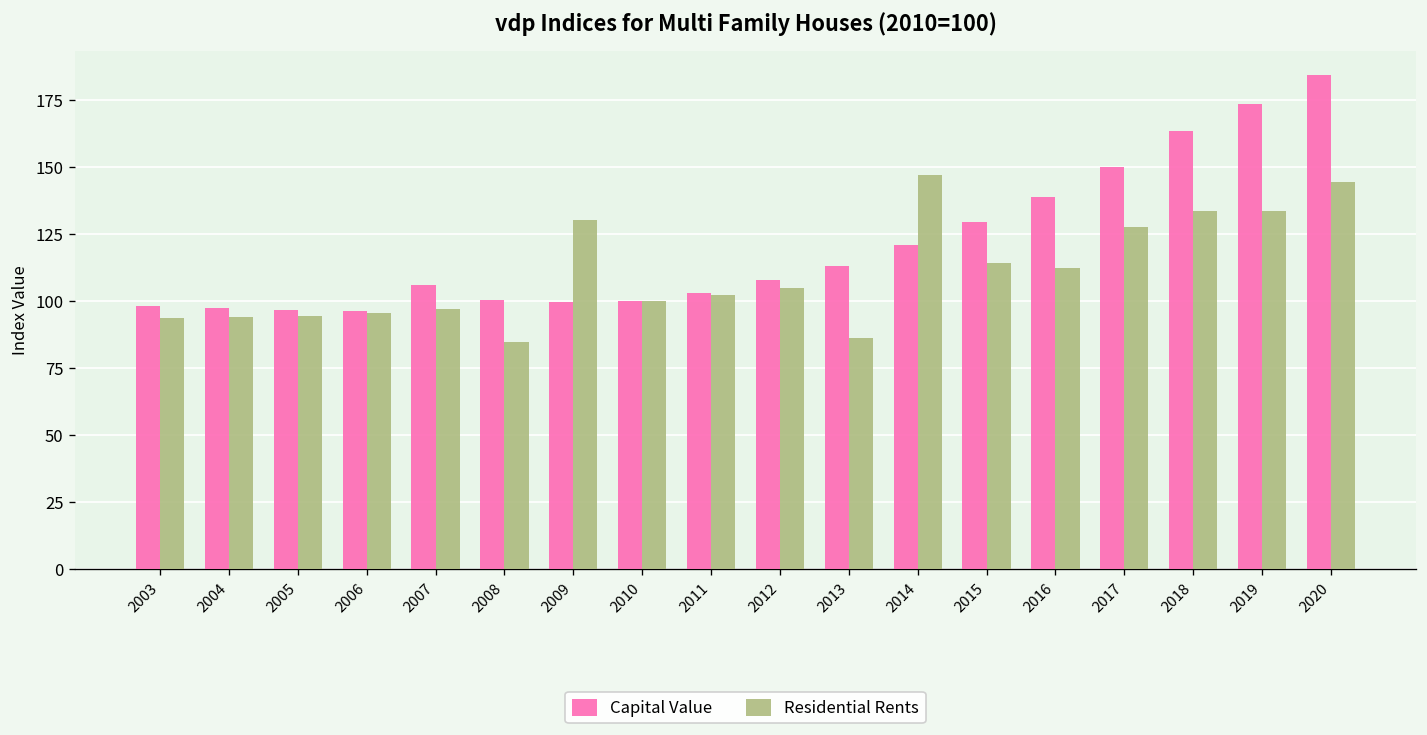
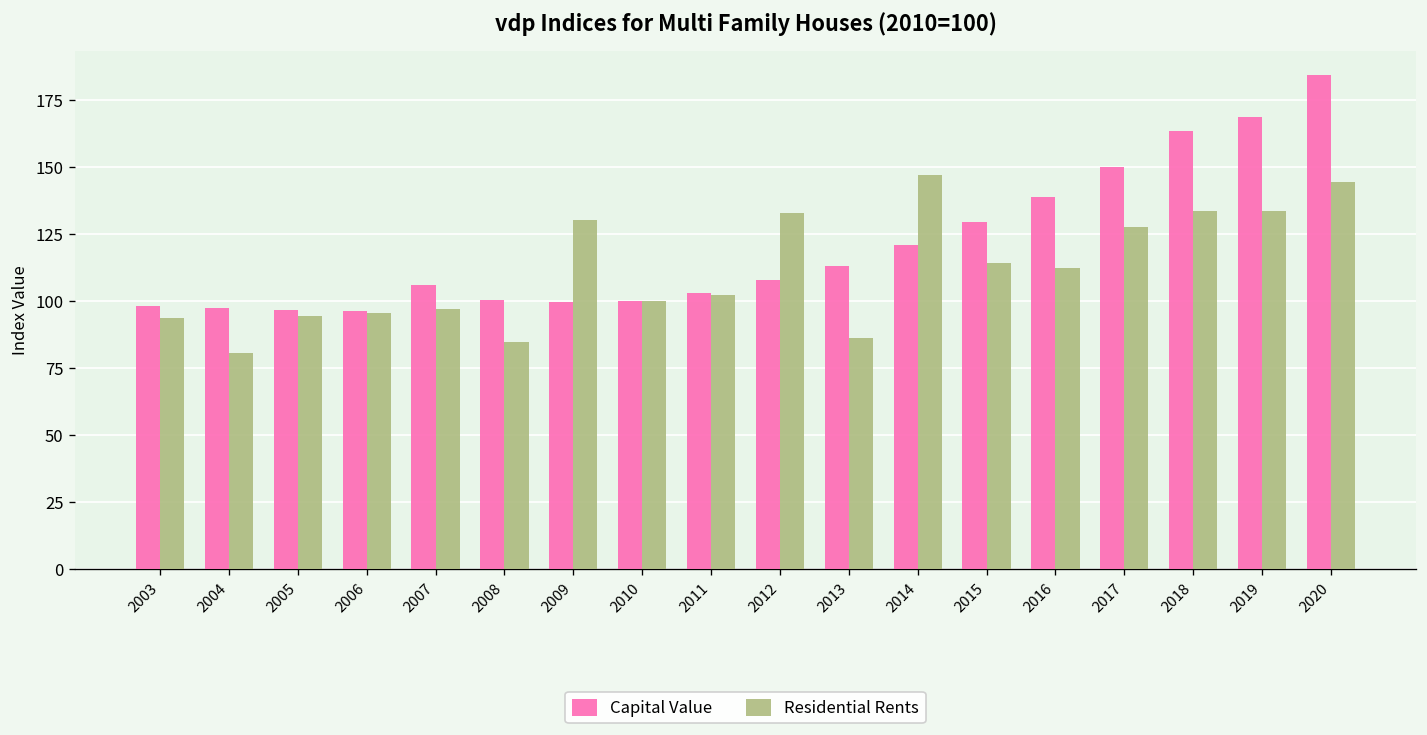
  {
    "Capital Value": {
      "2003": 98,
      "2004": 98,
      "2005": 97,
      "2006": 96,
      "2007": 106,
      "2008": 100,
      "2009": 99,
      "2010": 100,
      "2011": 103,
      "2012": 108,
      "2013": 113,
      "2014": 121,
      "2015": 130,
      "2016": 139,
      "2017": 150,
      "2018": 163,
-     "2019": 173,
+     "2019": 168,
      "2020": 184
    },
    "Residential Rents": {
      "2003": 94,
-     "2004": 94,
+     "2004": 81,
      "2005": 94,
      "2006": 95,
      "2007": 97,
      "2008": 85,
      "2009": 130,
      "2010": 100,
      "2011": 102,
-     "2012": 105,
+     "2012": 133,
      "2013": 86,
      "2014": 147,
      "2015": 114,
      "2016": 112,
      "2017": 128,
      "2018": 134,
      "2019": 133,
      "2020": 144
    }
  }
